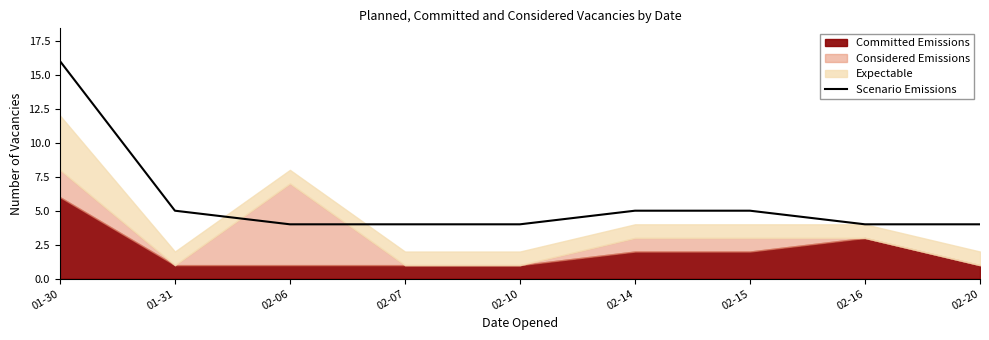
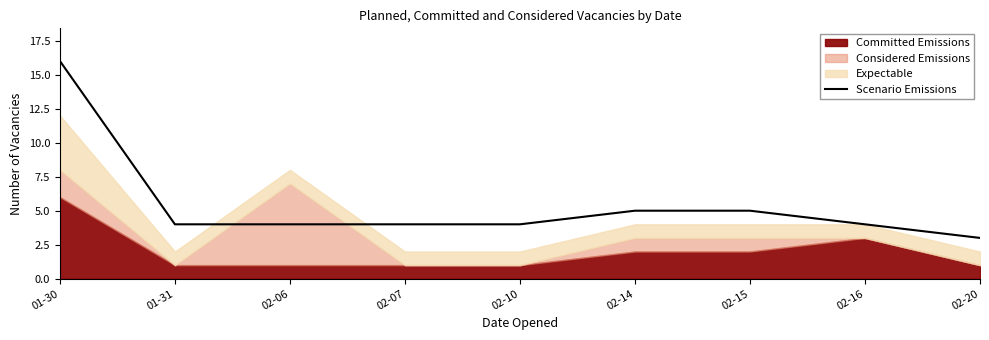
  {
    "Scenario Emissions": {
      "01-30": 16,
-     "01-31": 5,
+     "01-31": 4,
      "02-06": 4,
      "02-07": 4,
      "02-10": 4,
      "02-14": 5,
      "02-15": 5,
-     "02-20": 4
+     "02-20": 3
    },
    "Committed Emissions": {
      "01-30": 6,
      "02-06": 1,
      "02-14": 2,
      "02-15": 2
    },
    "Considered Emissions": {
      "01-30": 2,
      "02-06": 6,
      "02-14": 1,
      "02-15": 1
    },
    "Expectable": {
      "01-30": 4,
      "01-31": 1,
      "02-06": 1,
      "02-07": 1,
      "02-10": 1,
      "02-14": 1,
      "02-15": 1,
      "02-20": 1
    }
  }
